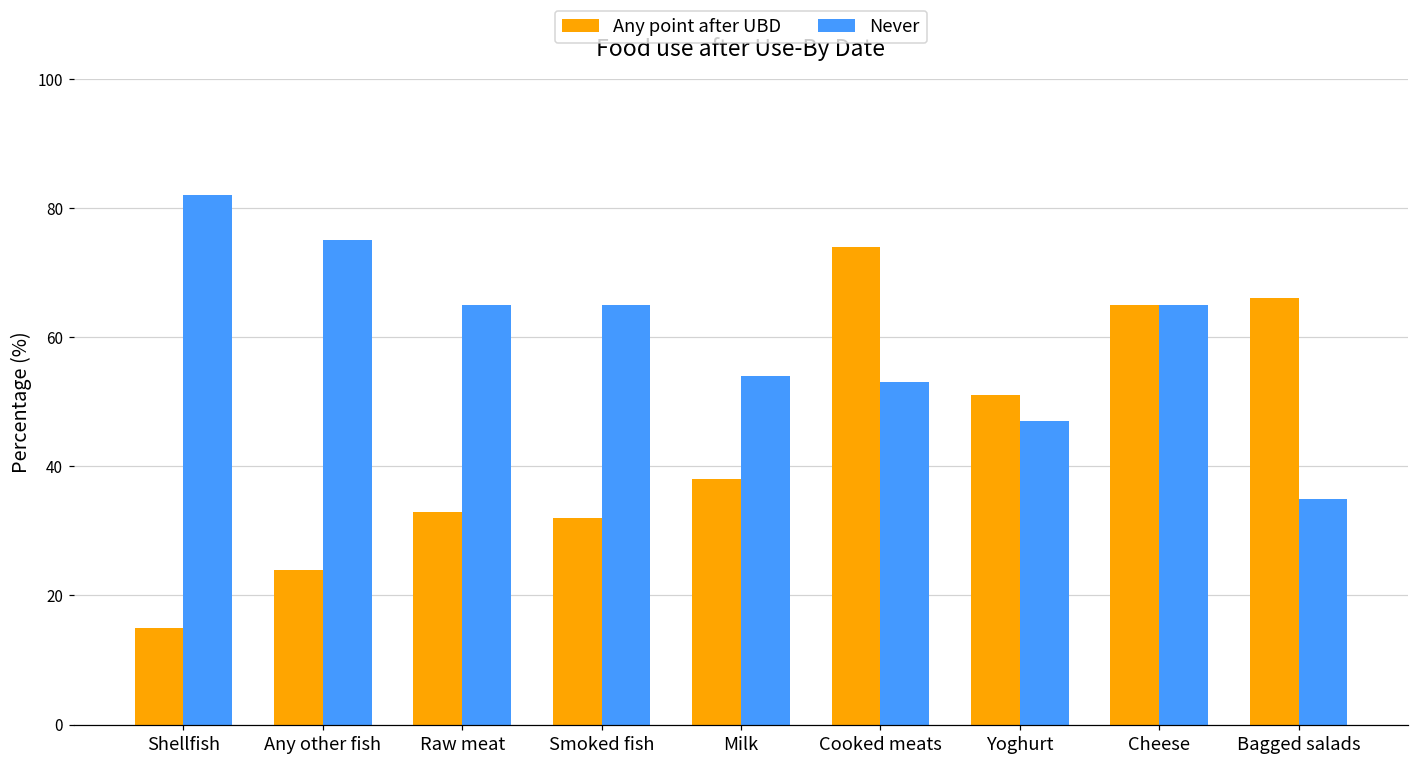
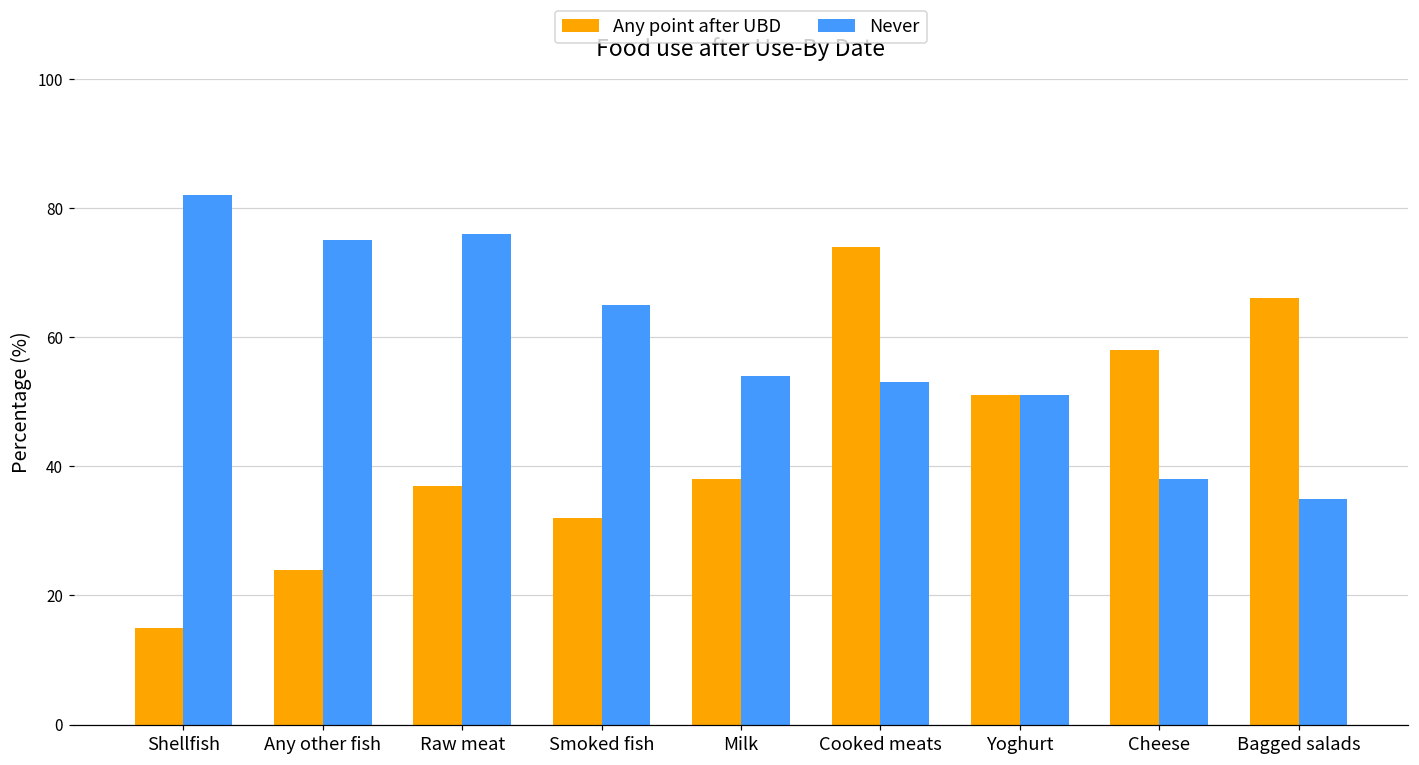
  {
    "Any point after UBD": {
      "Shellfish": 15,
      "Any other fish": 24,
-     "Raw meat": 33,
+     "Raw meat": 37,
      "Smoked fish": 32,
      "Milk": 38,
      "Cooked meats": 74,
      "Yoghurt": 51,
-     "Cheese": 65,
+     "Cheese": 58,
      "Bagged salads": 66
    },
    "Never": {
      "Shellfish": 82,
      "Any other fish": 75,
-     "Raw meat": 65,
+     "Raw meat": 76,
      "Smoked fish": 65,
      "Milk": 54,
      "Cooked meats": 53,
-     "Yoghurt": 47,
-     "Cheese": 65,
+     "Yoghurt": 51,
+     "Cheese": 38,
      "Bagged salads": 35
    }
  }
